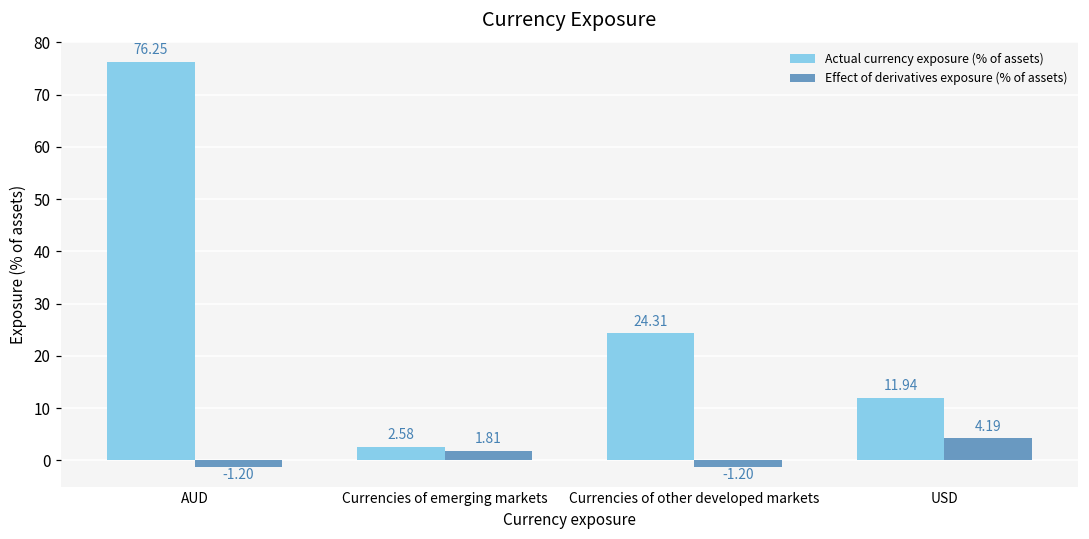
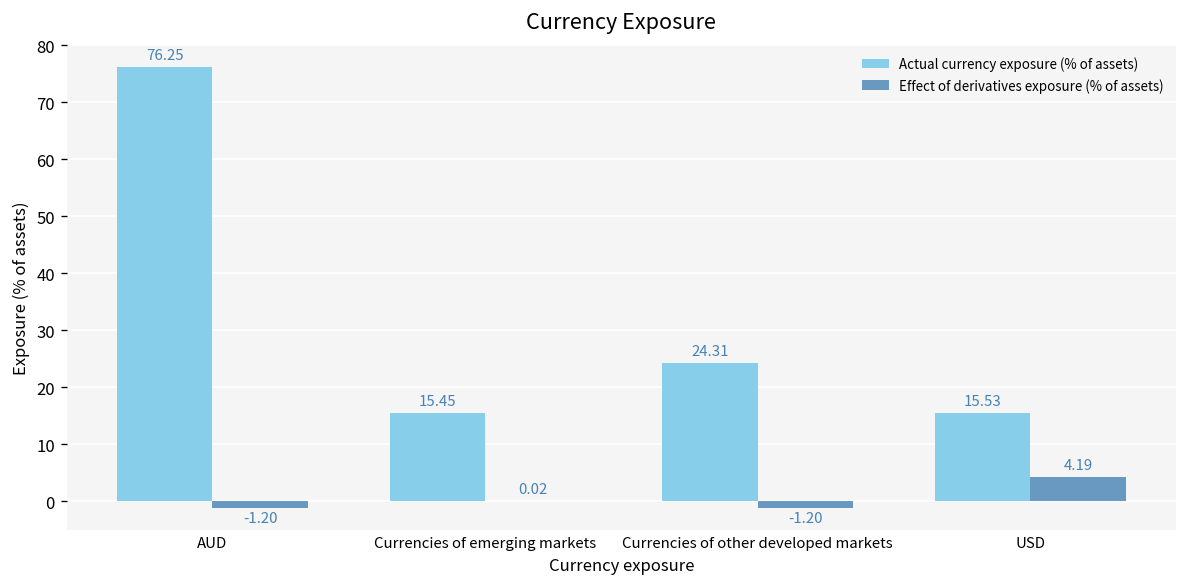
  {
    "Actual currency exposure (% of assets)": {
      "AUD": 76.25,
-     "Currencies of emerging markets": 2.58,
+     "Currencies of emerging markets": 15.45,
      "Currencies of other developed markets": 24.31,
-     "USD": 11.94
+     "USD": 15.53
    },
    "Effect of derivatives exposure (% of assets)": {
      "AUD": -1.20,
-     "Currencies of emerging markets": 1.81,
+     "Currencies of emerging markets": 0.02,
      "Currencies of other developed markets": -1.20,
      "USD": 4.19
    }
  }
